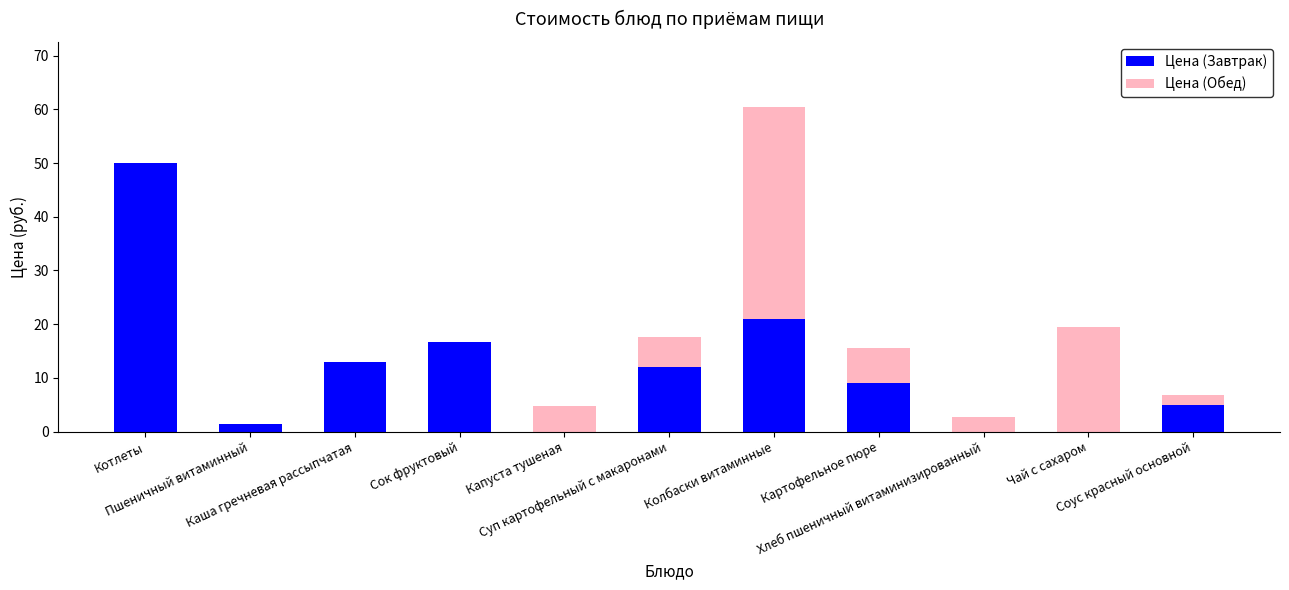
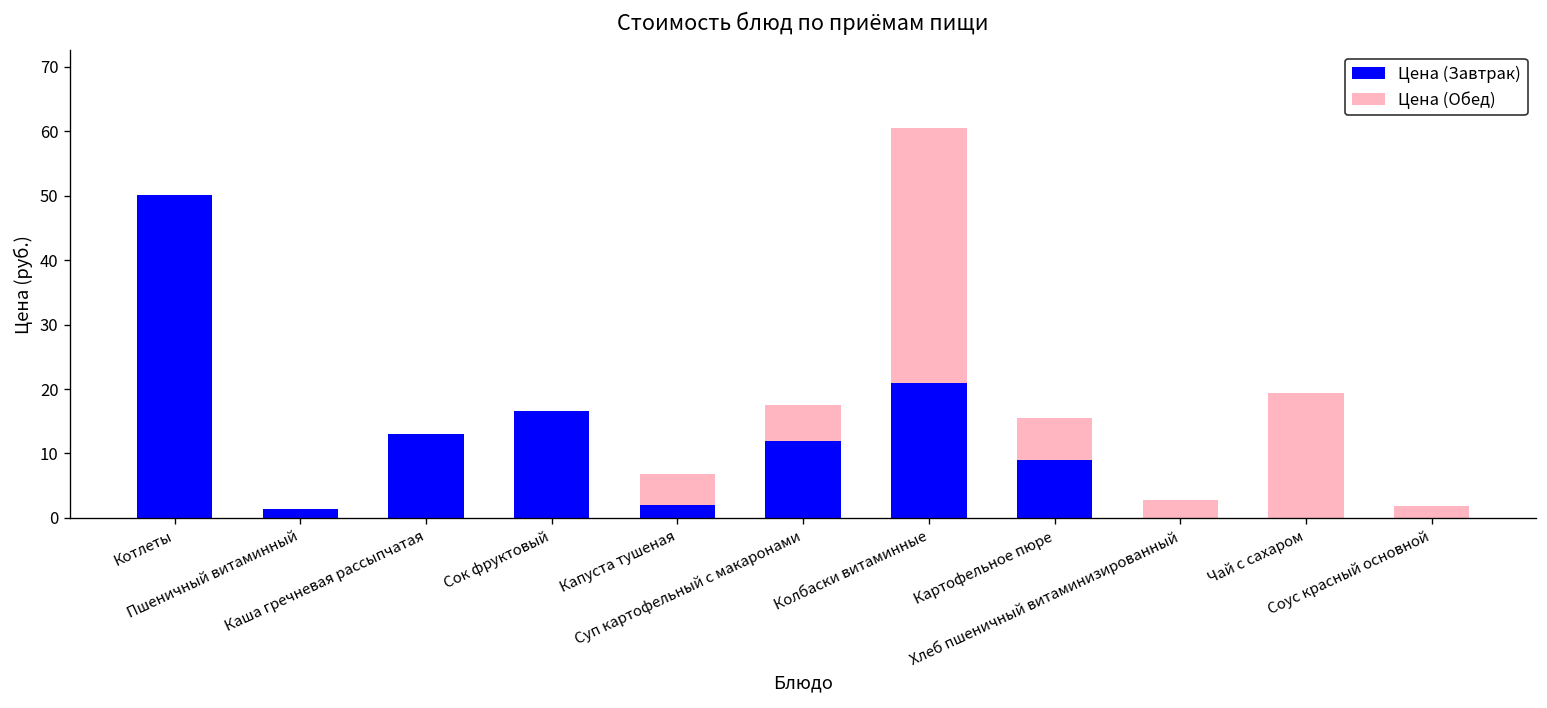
  {
    "Цена (Завтрак)": {
      "Котлеты": 50,
      "Пшеничный витаминный": 1,
      "Каша гречневая рассыпчатая": 13,
      "Сок фруктовый": 17,
-     "Капуста тушеная": 0,
+     "Капуста тушеная": 2,
      "Суп картофельный с макаронами": 12,
      "Колбаски витаминные": 21,
      "Картофельное пюре": 9,
      "Хлеб пшеничный витаминизированный": 0,
      "Чай с сахаром": 0,
-     "Соус красный основной": 5
+     "Соус красный основной": 0
    },
    "Цена (Обед)": {
      "Котлеты": 0,
      "Пшеничный витаминный": 0,
      "Каша гречневая рассыпчатая": 0,
      "Сок фруктовый": 0,
      "Капуста тушеная": 5,
      "Суп картофельный с макаронами": 6,
      "Колбаски витаминные": 39,
      "Картофельное пюре": 6,
      "Хлеб пшеничный витаминизированный": 3,
      "Чай с сахаром": 19,
      "Соус красный основной": 2
    }
  }
